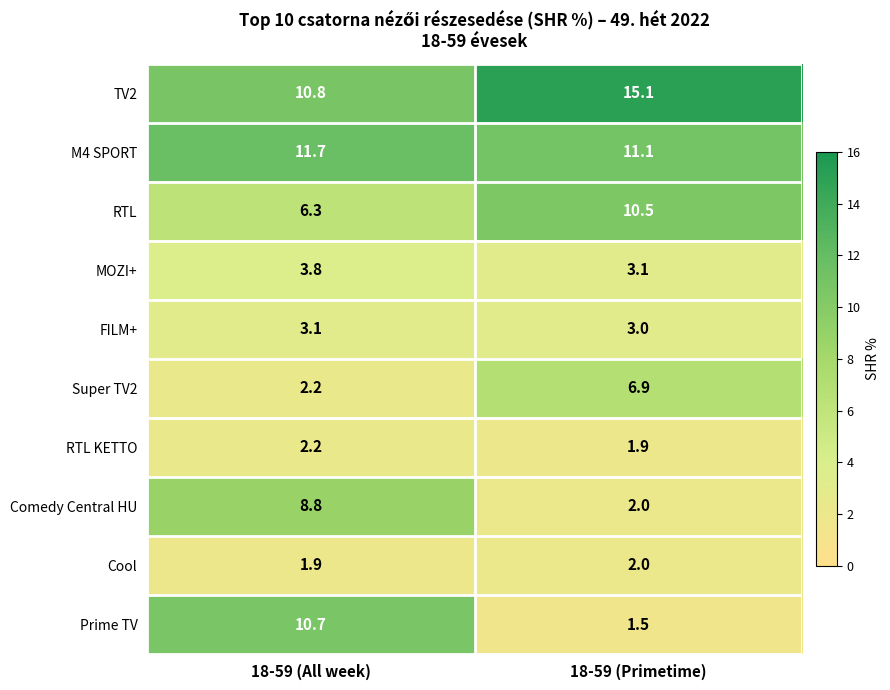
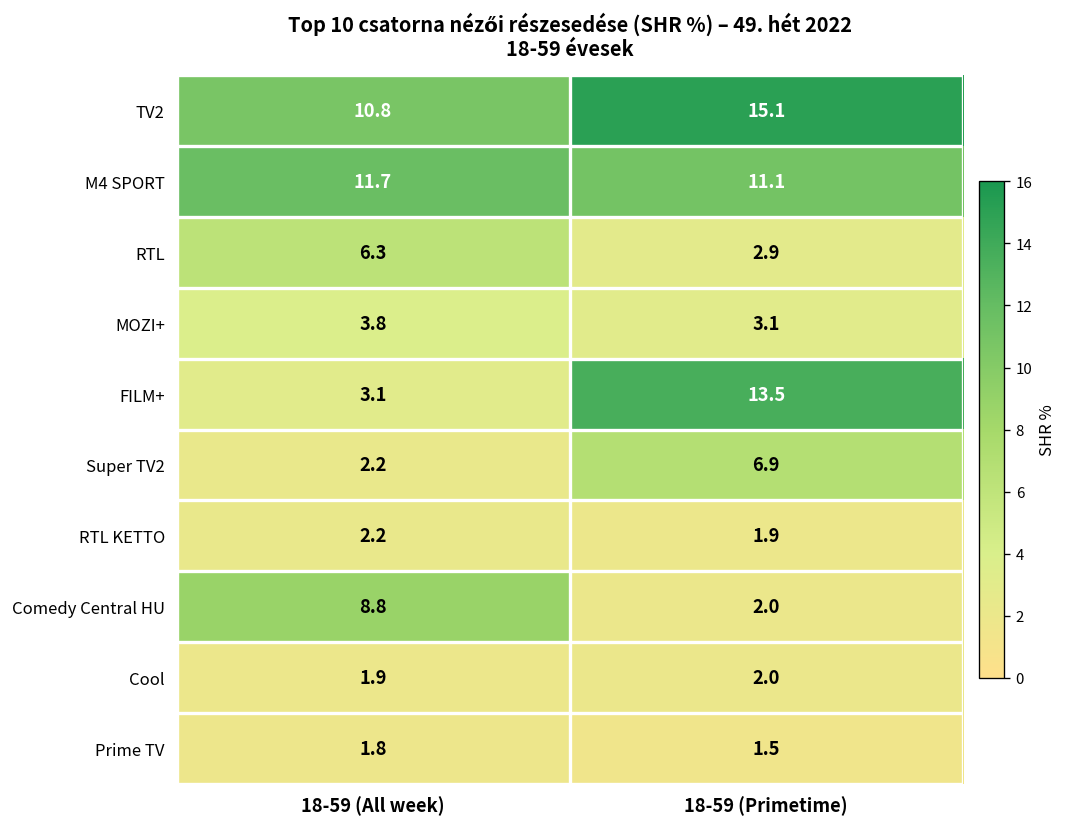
  {
    "TV2": {
      "18-59 (All week)": 10.8,
      "18-59 (Primetime)": 15.1
    },
    "M4 SPORT": {
      "18-59 (All week)": 11.7,
      "18-59 (Primetime)": 11.1
    },
    "RTL": {
      "18-59 (All week)": 6.3,
-     "18-59 (Primetime)": 10.5
+     "18-59 (Primetime)": 2.9
    },
    "MOZI+": {
      "18-59 (All week)": 3.8,
      "18-59 (Primetime)": 3.1
    },
    "FILM+": {
      "18-59 (All week)": 3.1,
-     "18-59 (Primetime)": 3.0
+     "18-59 (Primetime)": 13.5
    },
    "Super TV2": {
      "18-59 (All week)": 2.2,
      "18-59 (Primetime)": 6.9
    },
    "RTL KETTO": {
      "18-59 (All week)": 2.2,
      "18-59 (Primetime)": 1.9
    },
    "Comedy Central HU": {
      "18-59 (All week)": 8.8,
      "18-59 (Primetime)": 2.0
    },
    "Cool": {
      "18-59 (All week)": 1.9,
      "18-59 (Primetime)": 2.0
    },
    "Prime TV": {
-     "18-59 (All week)": 10.7,
+     "18-59 (All week)": 1.8,
      "18-59 (Primetime)": 1.5
    }
  }
